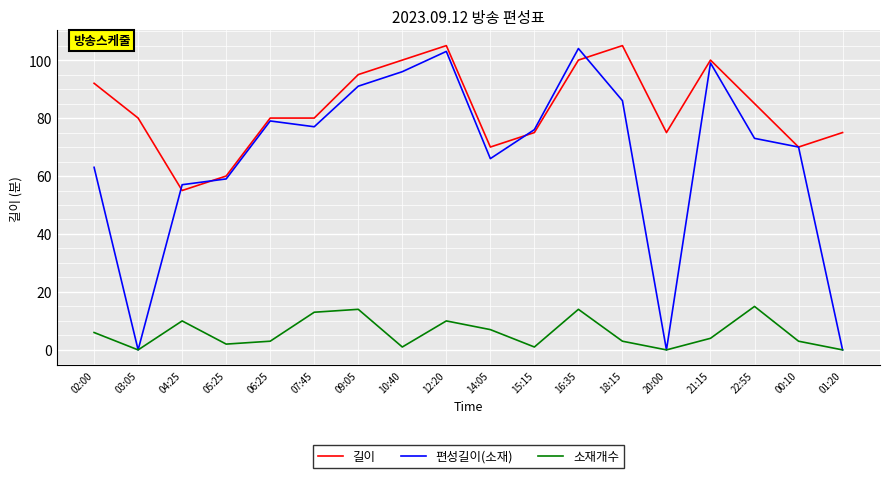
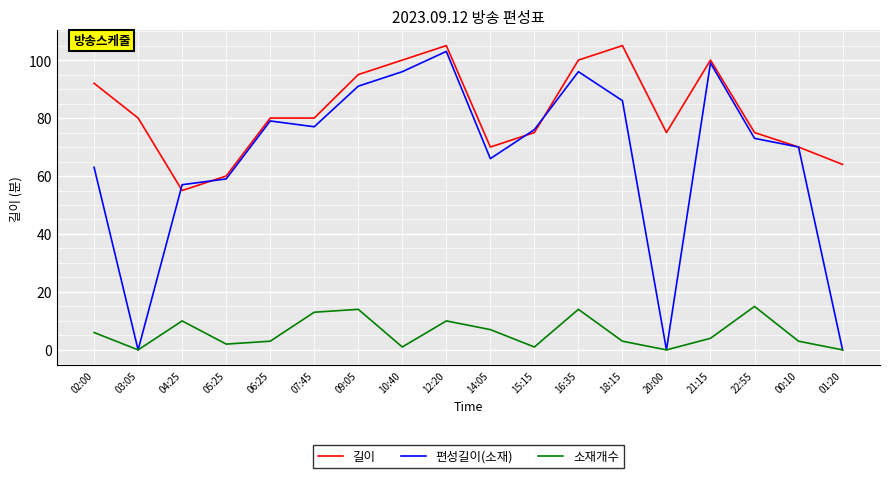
  {
    "길이": {
      "02:00": 92,
      "03:05": 80,
      "04:25": 55,
      "05:25": 60,
      "06:25": 80,
      "07:45": 80,
      "09:05": 95,
      "10:40": 100,
      "12:20": 105,
      "14:05": 70,
      "15:15": 75,
      "16:35": 100,
      "18:15": 105,
      "20:00": 75,
      "21:15": 100,
-     "22:55": 85,
-     "01:20": 75
+     "22:55": 75,
+     "01:20": 64
    },
    "편성길이(소재)": {
      "02:00": 63,
      "04:25": 57,
      "05:25": 59,
      "06:25": 79,
      "07:45": 77,
      "09:05": 91,
      "10:40": 96,
      "12:20": 103,
      "14:05": 66,
      "15:15": 76,
-     "16:35": 104,
+     "16:35": 96,
      "18:15": 86,
      "21:15": 99,
      "22:55": 73
    },
    "소재개수": {
      "02:00": 6,
      "04:25": 10,
      "05:25": 2,
      "06:25": 3,
      "07:45": 13,
      "09:05": 14,
      "10:40": 1,
      "12:20": 10,
      "14:05": 7,
      "15:15": 1,
      "16:35": 14,
      "18:15": 3,
      "21:15": 4,
      "22:55": 15,
      "00:10": 3
    }
  }
